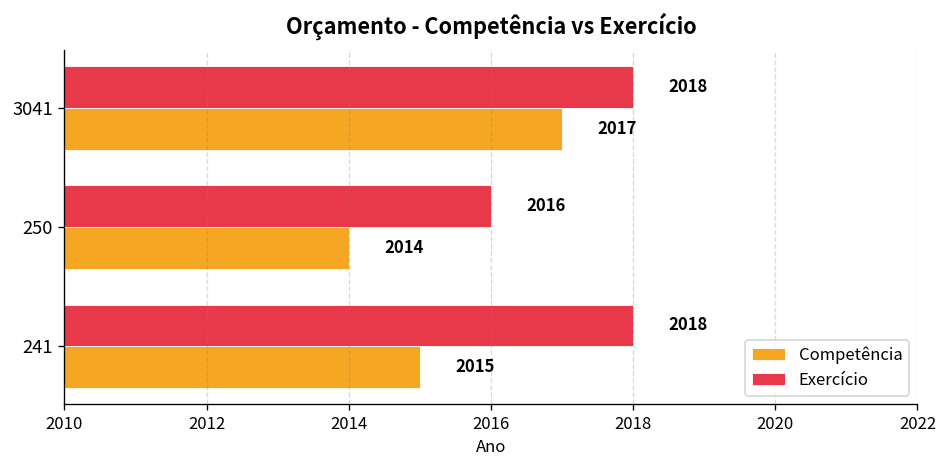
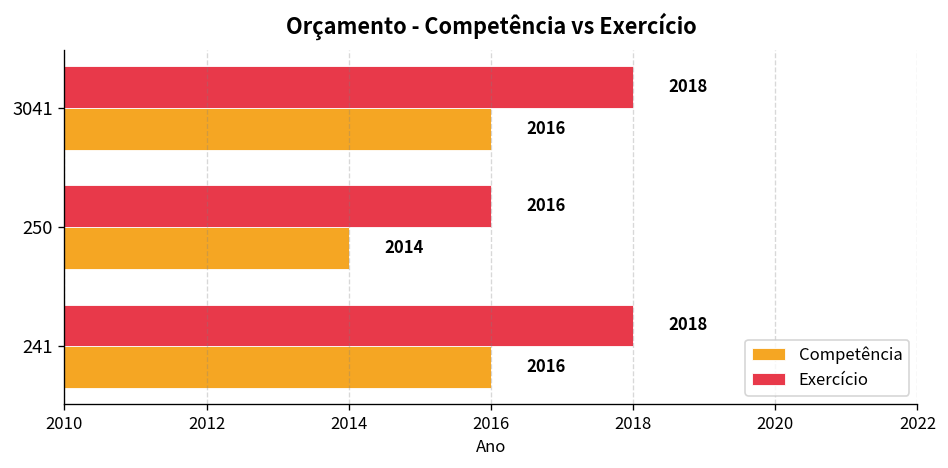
  {
    "Competência": {
-     "3041": 2017,
-     "241": 2015
+     "3041": 2016,
+     "241": 2016
    },
    "Exercício": {
      "3041": 2018.0,
      "250": 2016.0,
      "241": 2018.0
    }
  }
